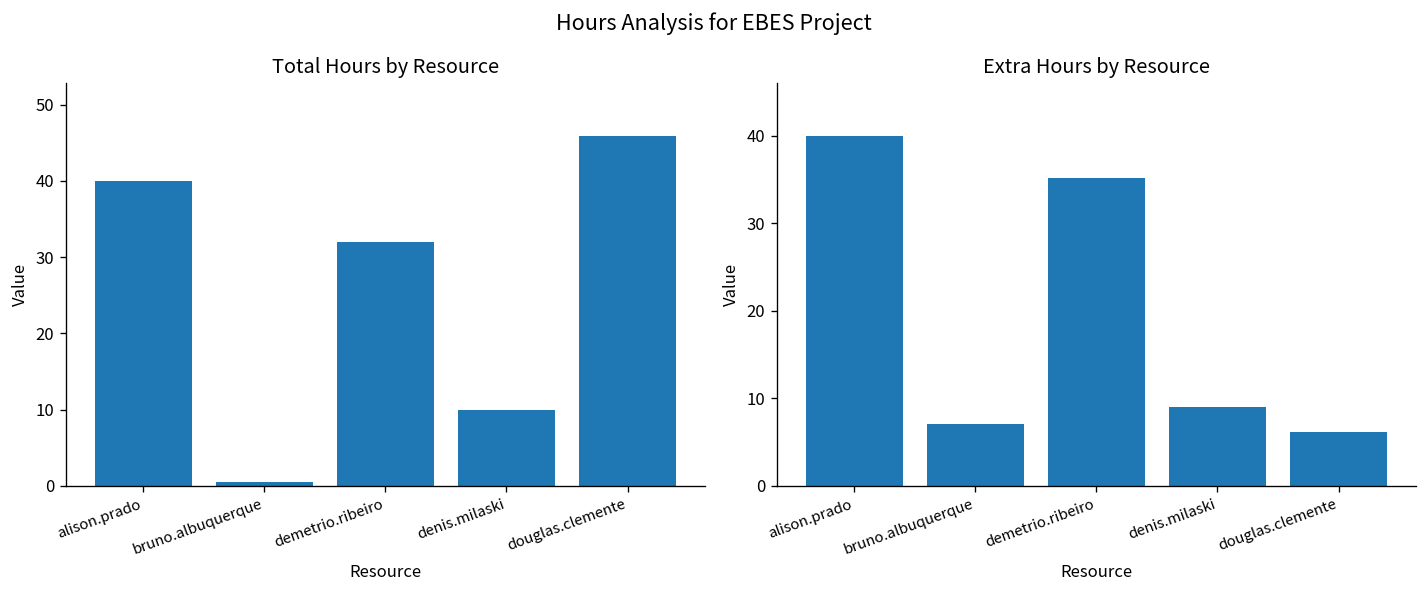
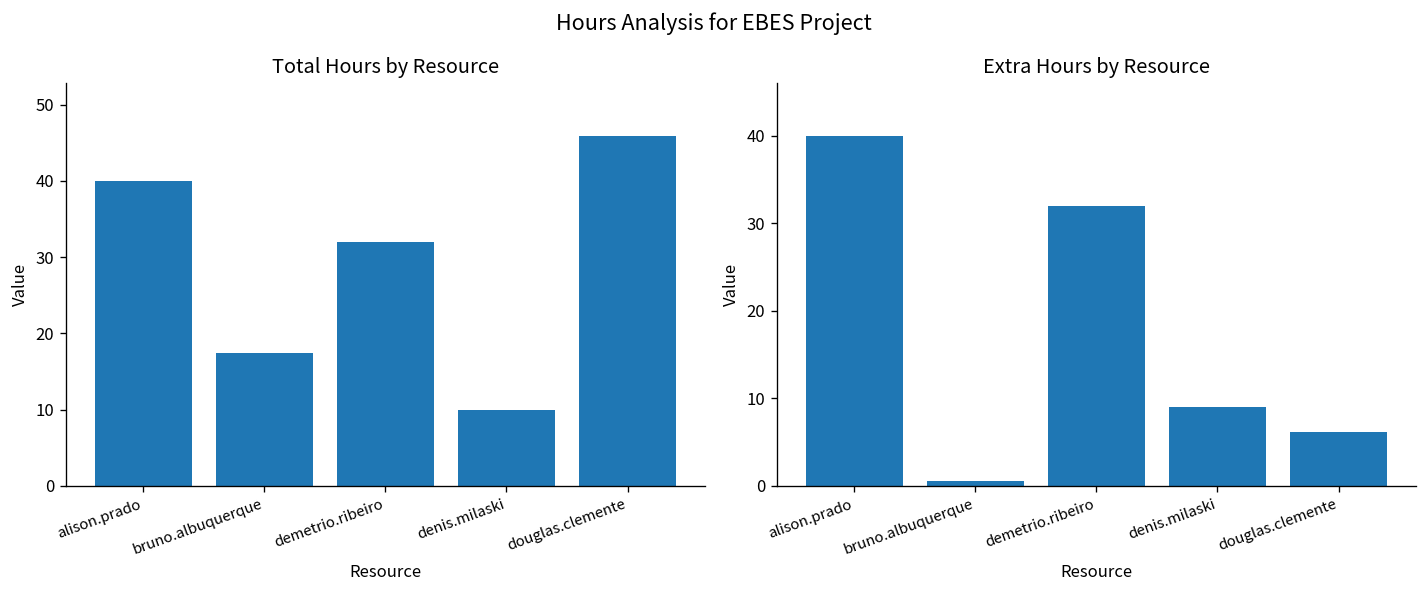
  {
    "Total Hours by Resource": {
      "alison.prado": 40,
-     "bruno.albuquerque": 1,
+     "bruno.albuquerque": 17,
      "demetrio.ribeiro": 32,
      "denis.milaski": 10,
      "douglas.clemente": 46
    },
    "Extra Hours by Resource": {
      "alison.prado": 40,
-     "bruno.albuquerque": 7,
-     "demetrio.ribeiro": 35,
+     "bruno.albuquerque": 1,
+     "demetrio.ribeiro": 32,
      "denis.milaski": 9,
      "douglas.clemente": 6
    }
  }
